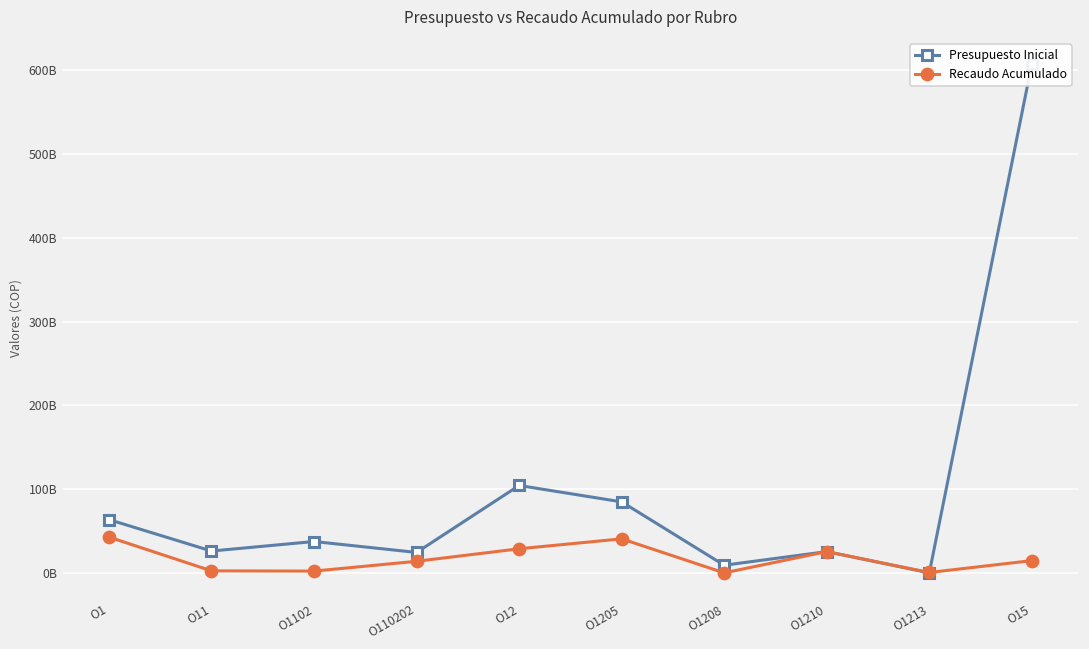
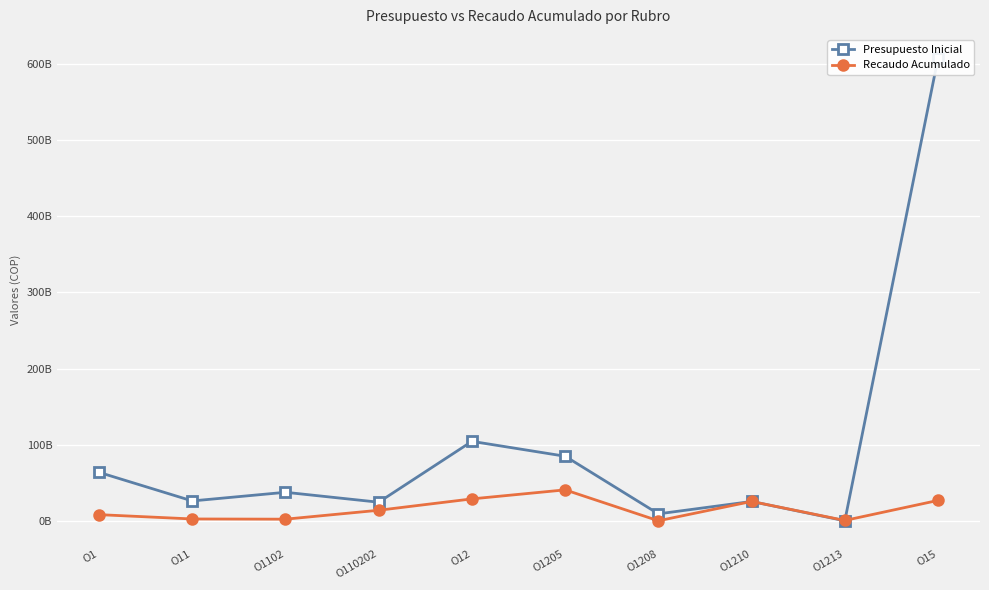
  {
    "Presupuesto Inicial": {
      "O1": 60000000000,
      "O11": 30000000000,
      "O1102": 40000000000,
      "O110202": 20000000000,
      "O12": 100000000000,
      "O1205": 80000000000,
      "O1208": 10000000000
    },
    "Recaudo Acumulado": {
-     "O1": 40000000000,
+     "O1": 10000000000,
      "O11": 0,
      "O1102": 0,
      "O110202": 10000000000,
      "O12": 30000000000,
      "O1205": 40000000000,
      "O1208": 0,
-     "O15": 10000000000
+     "O15": 30000000000
    }
  }
